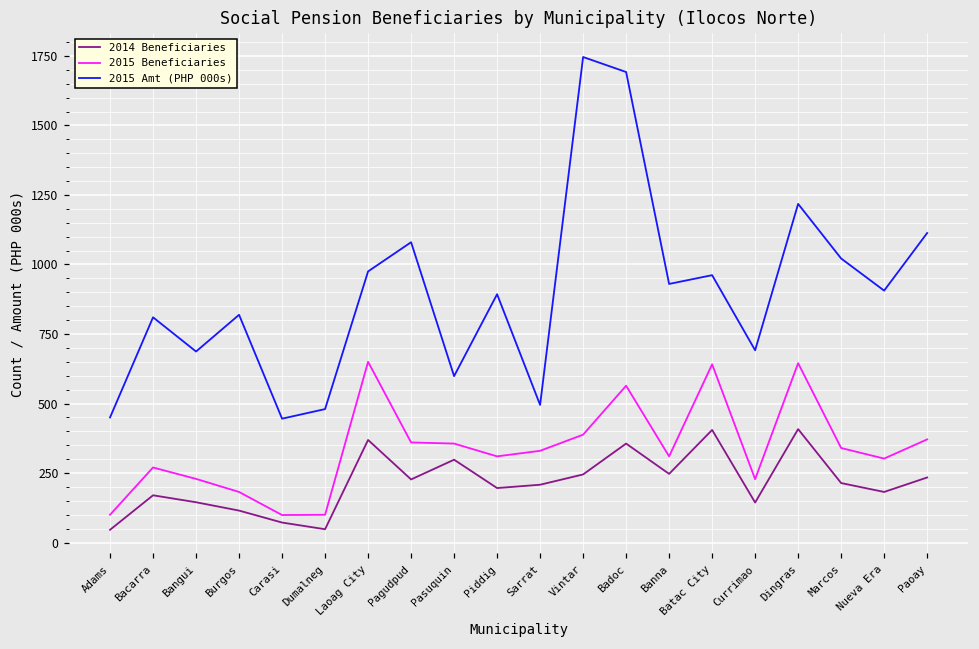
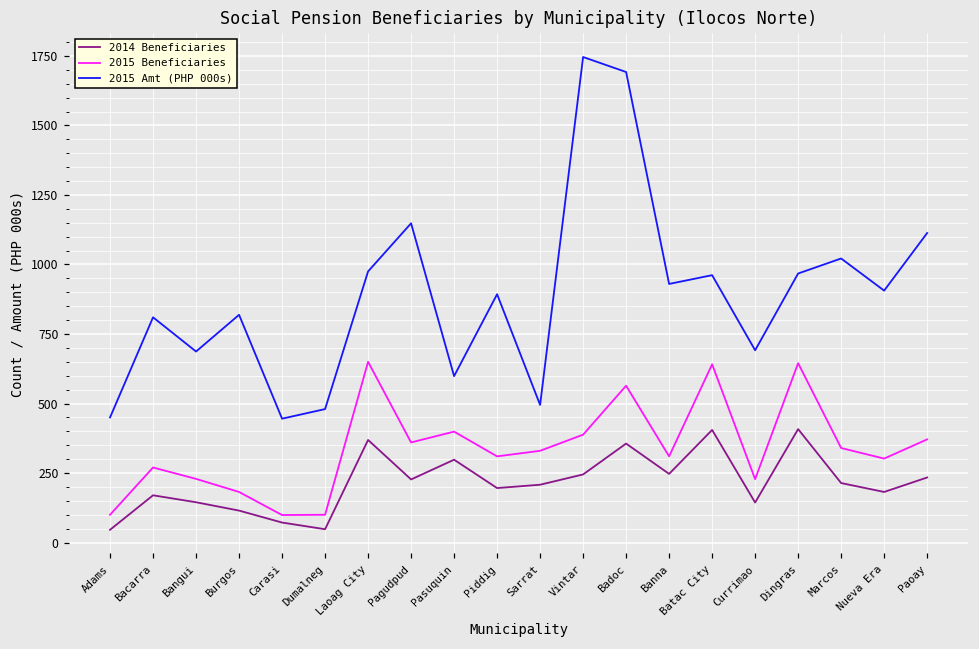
  {
    "2014 Beneficiaries": {
      "Adams": 50,
      "Bacarra": 170,
      "Bangui": 150,
      "Burgos": 120,
      "Carasi": 70,
      "Dumalneg": 50,
      "Laoag City": 370,
      "Pagudpud": 230,
      "Pasuquin": 300,
      "Piddig": 200,
      "Sarrat": 210,
      "Vintar": 250,
      "Badoc": 360,
      "Banna": 250,
      "Batac City": 410,
      "Currimao": 140,
      "Dingras": 410,
      "Marcos": 210,
      "Nueva Era": 180,
      "Paoay": 230
    },
    "2015 Beneficiaries": {
      "Adams": 100,
      "Bacarra": 270,
      "Bangui": 230,
      "Burgos": 180,
      "Carasi": 100,
      "Dumalneg": 100,
      "Laoag City": 650,
      "Pagudpud": 360,
-     "Pasuquin": 360,
+     "Pasuquin": 400,
      "Piddig": 310,
      "Sarrat": 330,
      "Vintar": 390,
      "Badoc": 560,
      "Banna": 310,
      "Batac City": 640,
      "Currimao": 230,
      "Dingras": 650,
      "Marcos": 340,
      "Nueva Era": 300,
      "Paoay": 370
    },
    "2015 Amt (PHP 000s)": {
      "Adams": 450,
      "Bacarra": 810,
      "Bangui": 690,
      "Burgos": 820,
      "Carasi": 450,
      "Dumalneg": 480,
      "Laoag City": 980,
-     "Pagudpud": 1080,
+     "Pagudpud": 1150,
      "Pasuquin": 600,
      "Piddig": 890,
      "Sarrat": 500,
      "Vintar": 1750,
      "Badoc": 1690,
      "Banna": 930,
      "Batac City": 960,
      "Currimao": 690,
-     "Dingras": 1220,
+     "Dingras": 970,
      "Marcos": 1020,
      "Nueva Era": 910,
      "Paoay": 1110
    }
  }
